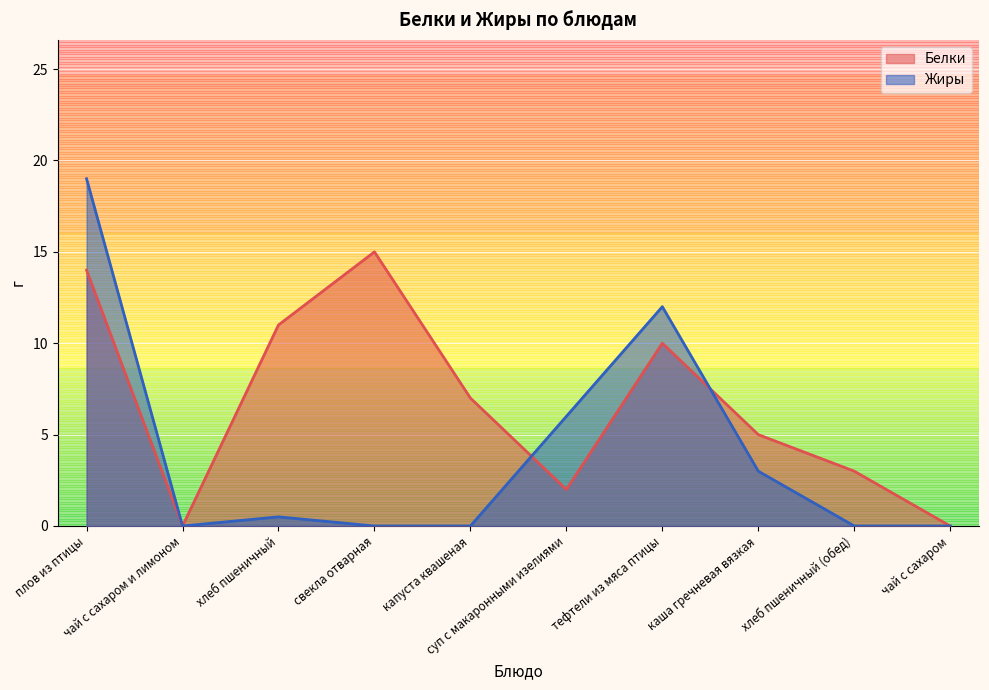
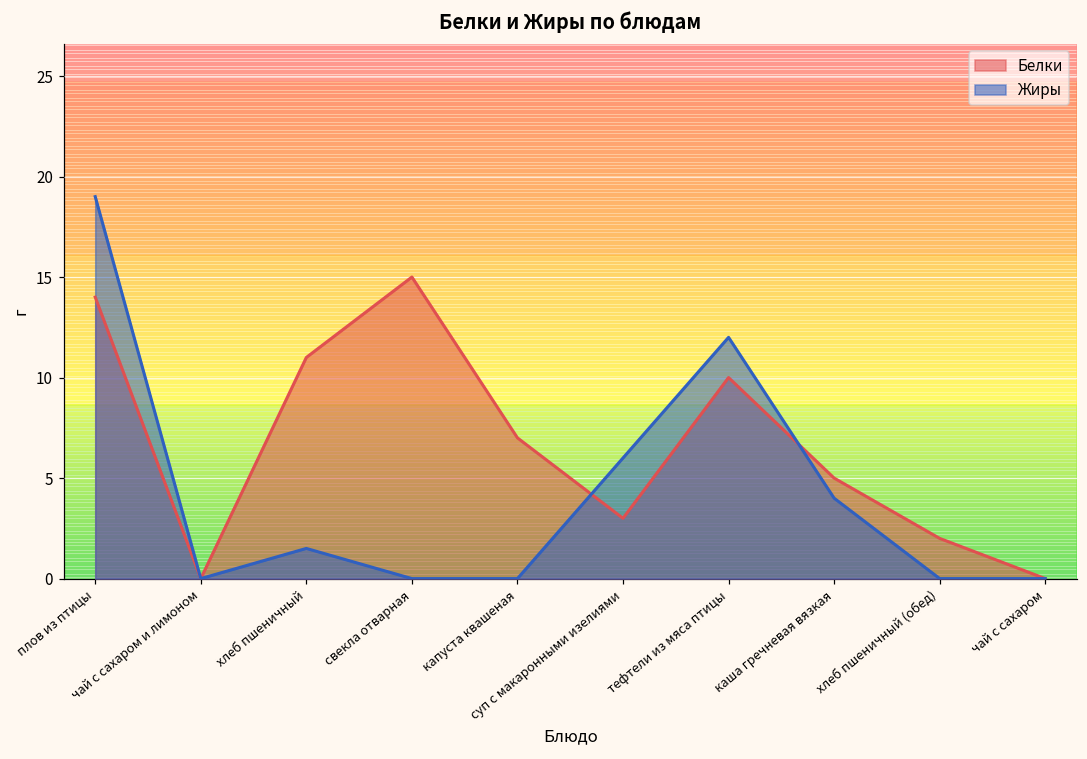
  {
    "Белки": {
      "плов из птицы": 14,
      "хлеб пшеничный": 11,
      "свекла отварная": 15,
      "капуста квашеная": 7,
-     "суп с макаронными изелиями": 2,
+     "суп с макаронными изелиями": 3,
      "тефтели из мяса птицы": 10,
      "каша гречневая вязкая": 5,
-     "хлеб пшеничный (обед)": 3
+     "хлеб пшеничный (обед)": 2
    },
    "Жиры": {
      "плов из птицы": 19.0,
-     "хлеб пшеничный": 0.5,
+     "хлеб пшеничный": 1.5,
      "свекла отварная": 0.0,
      "капуста квашеная": 0.0,
      "суп с макаронными изелиями": 6.0,
      "тефтели из мяса птицы": 12.0,
-     "каша гречневая вязкая": 3,
+     "каша гречневая вязкая": 4,
      "хлеб пшеничный (обед)": 0.0
    }
  }
